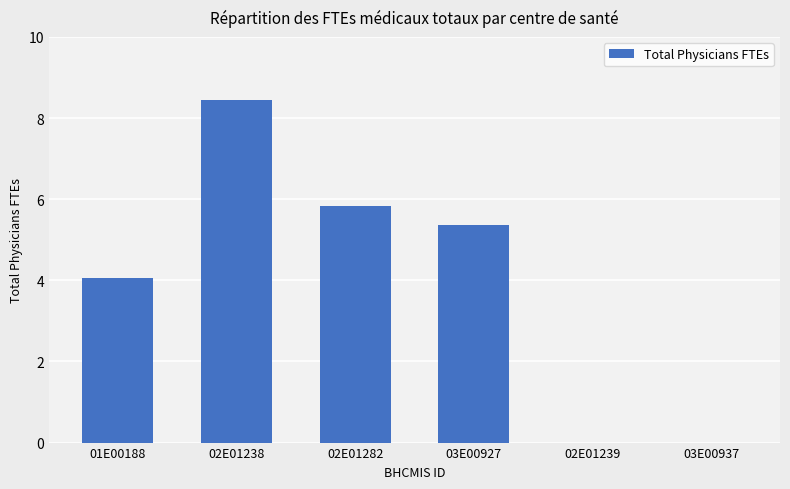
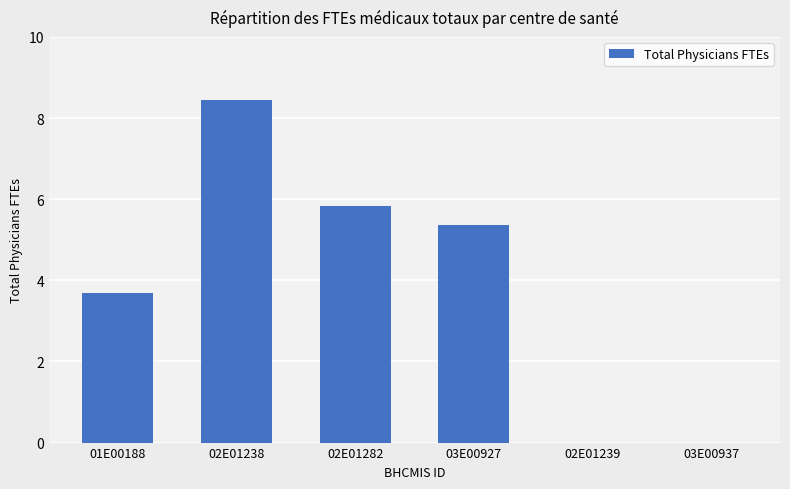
  {
-   "01E00188": 4.1,
+   "01E00188": 3.7,
    "02E01238": 8.5,
    "02E01282": 5.8,
    "03E00927": 5.4,
    "02E01239": 0.0,
    "03E00937": 0.0
  }
